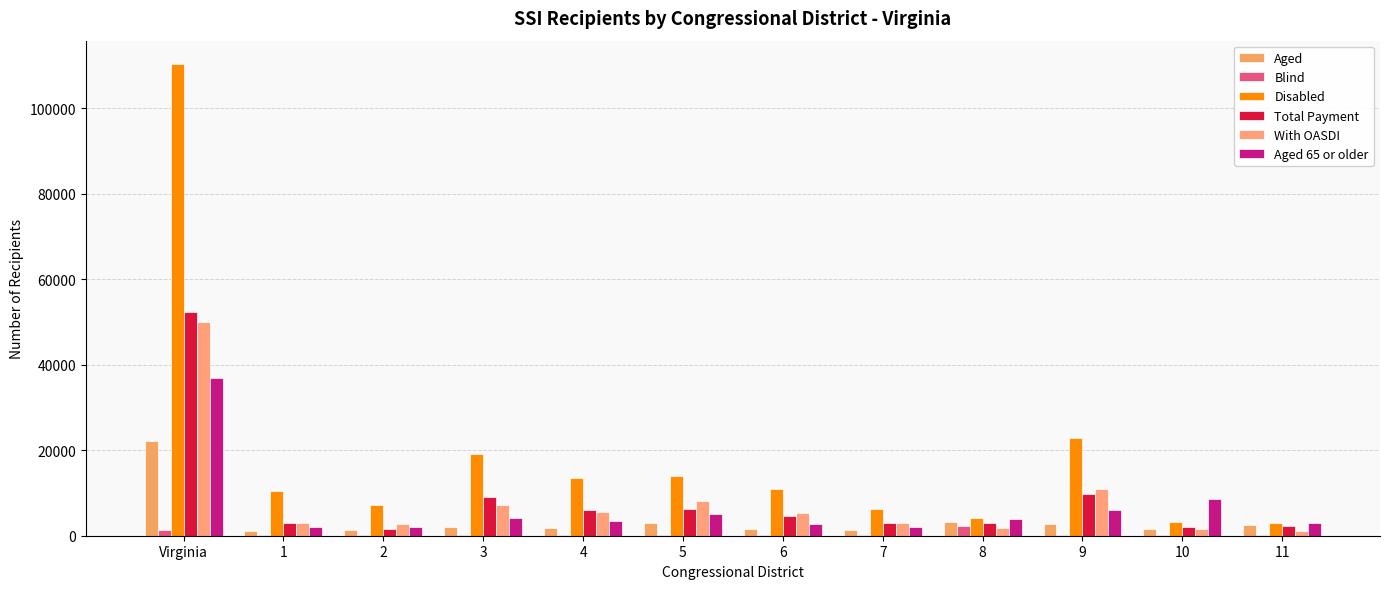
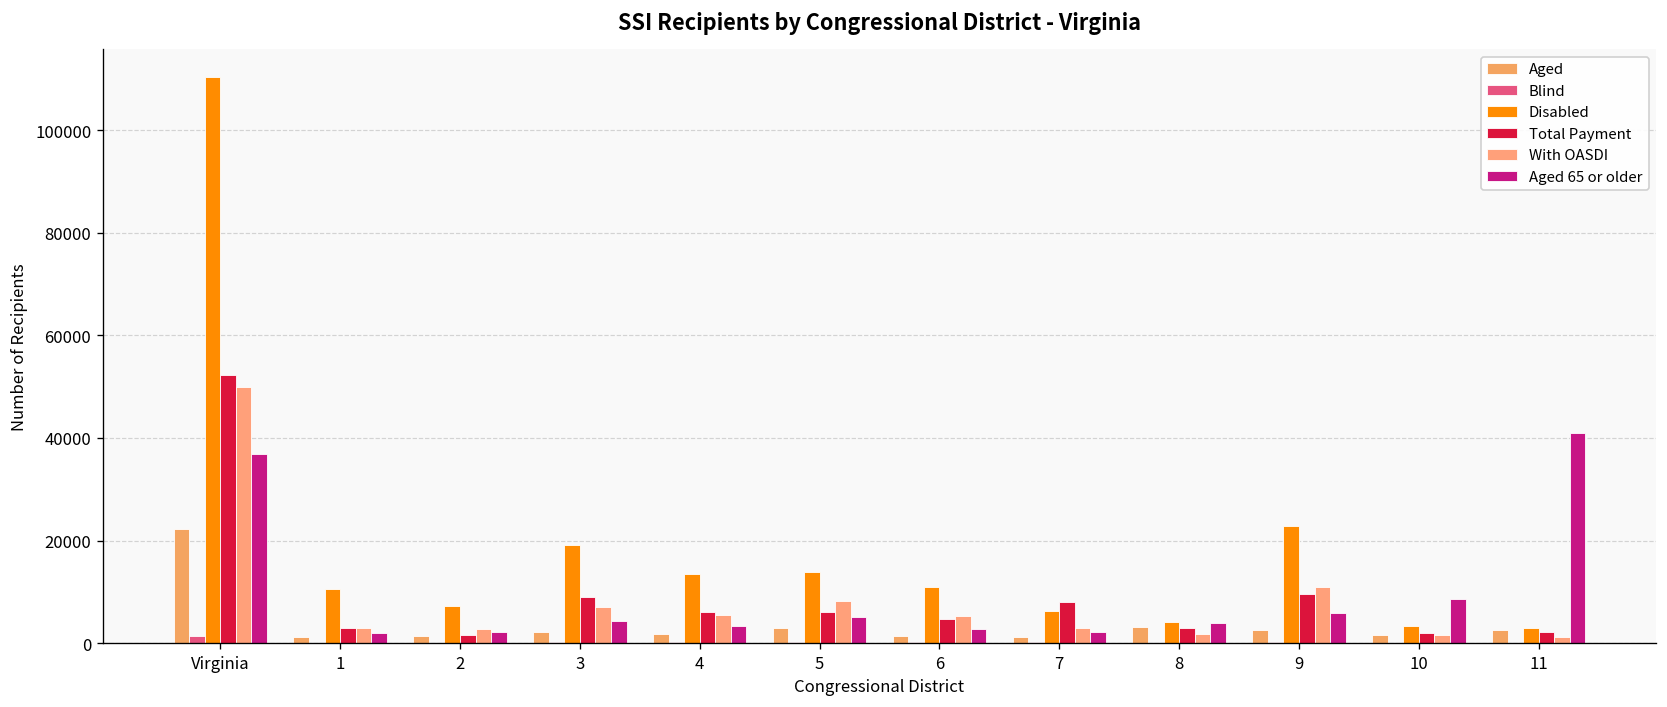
  {
    "Blind": {
      "Virginia": 1000,
-     "8": 2000
+     "8": 0
    },
    "Disabled": {
      "Virginia": 110000,
      "1": 11000,
      "2": 7000,
      "3": 19000,
      "4": 13000,
      "5": 14000,
      "6": 11000,
      "7": 6000,
      "8": 4000,
      "9": 23000,
      "10": 3000,
      "11": 3000
    },
    "Total Payment": {
      "Virginia": 52000,
      "1": 3000,
      "2": 2000,
      "3": 9000,
      "4": 6000,
      "5": 6000,
      "6": 5000,
-     "7": 3000,
+     "7": 8000,
      "8": 3000,
      "9": 10000,
      "10": 2000,
      "11": 2000
    },
    "Aged 65 or older": {
      "Virginia": 37000,
      "1": 2000,
      "2": 2000,
      "3": 4000,
      "4": 3000,
      "5": 5000,
      "6": 3000,
      "7": 2000,
      "8": 4000,
      "9": 6000,
      "10": 9000,
-     "11": 3000
+     "11": 41000
    }
  }
